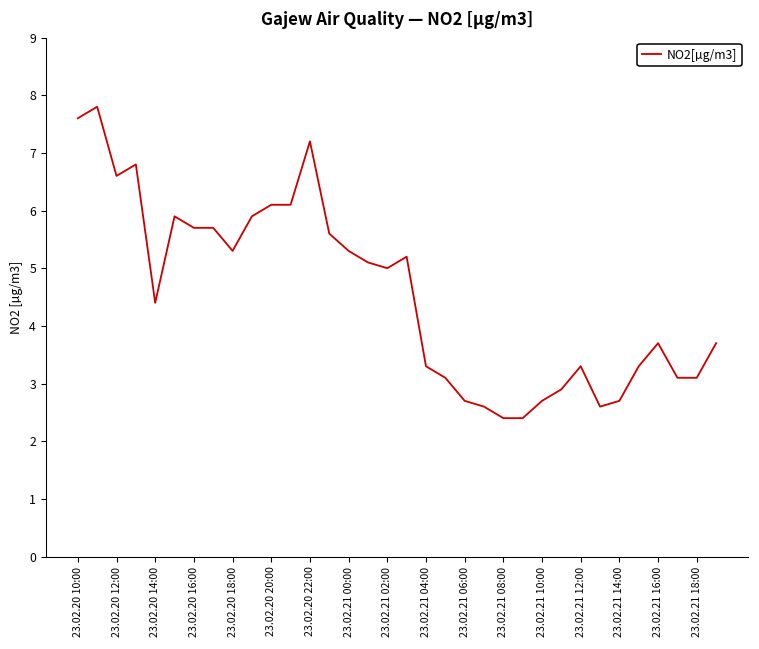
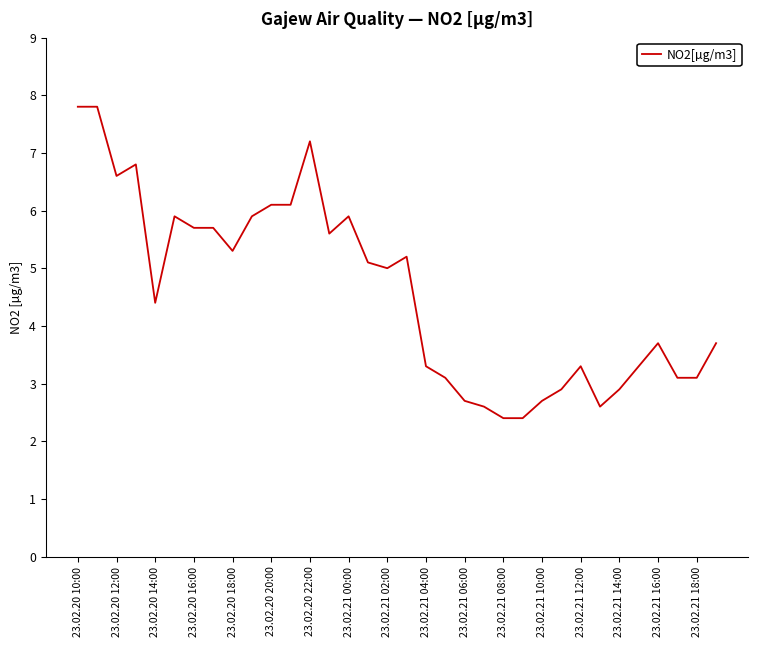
  {
-   "23.02.20 10:00": 7.6,
+   "23.02.20 10:00": 7.8,
    "23.02.20 12:00": 6.6,
    "23.02.20 14:00": 4.4,
    "23.02.20 16:00": 5.7,
    "23.02.20 18:00": 5.3,
    "23.02.20 20:00": 6.1,
    "23.02.20 22:00": 7.2,
-   "23.02.21 00:00": 5.3,
+   "23.02.21 00:00": 5.9,
    "23.02.21 02:00": 5.0,
    "23.02.21 04:00": 3.3,
    "23.02.21 06:00": 2.7,
    "23.02.21 08:00": 2.4,
    "23.02.21 10:00": 2.7,
    "23.02.21 12:00": 3.3,
-   "23.02.21 14:00": 2.7,
+   "23.02.21 14:00": 2.9,
    "23.02.21 16:00": 3.7,
    "23.02.21 18:00": 3.1
  }
